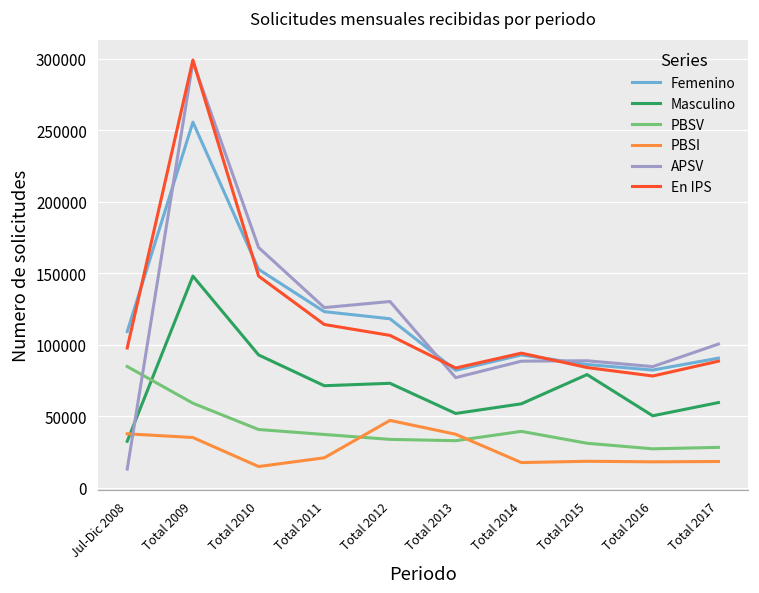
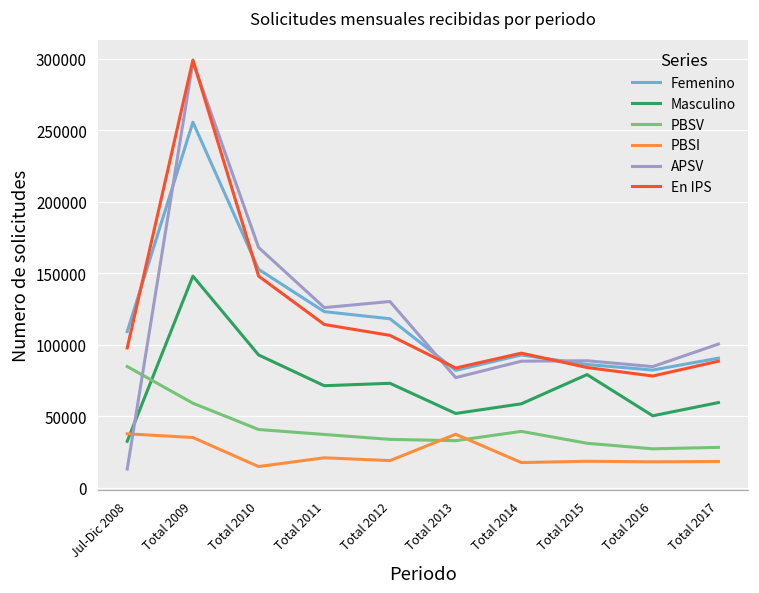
  {
    "Masculino": {
      "Jul-Dic 2008": 32000,
      "Total 2009": 148000,
      "Total 2010": 93000,
      "Total 2011": 71000,
      "Total 2012": 73000,
      "Total 2013": 52000,
      "Total 2014": 59000,
      "Total 2015": 79000,
      "Total 2016": 50000,
      "Total 2017": 60000
    },
    "PBSV": {
      "Jul-Dic 2008": 85000,
      "Total 2009": 59000,
      "Total 2010": 41000,
      "Total 2011": 37000,
      "Total 2012": 34000,
      "Total 2013": 33000,
      "Total 2014": 39000,
      "Total 2015": 31000,
      "Total 2016": 27000,
      "Total 2017": 28000
    },
    "PBSI": {
      "Jul-Dic 2008": 38000,
      "Total 2009": 35000,
      "Total 2010": 15000,
      "Total 2011": 21000,
-     "Total 2012": 47000,
+     "Total 2012": 19000,
      "Total 2013": 37000,
      "Total 2014": 18000,
      "Total 2015": 18000,
      "Total 2016": 18000,
      "Total 2017": 18000
    },
    "En IPS": {
      "Jul-Dic 2008": 98000,
      "Total 2010": 148000,
      "Total 2011": 114000,
      "Total 2012": 107000,
      "Total 2015": 84000,
      "Total 2016": 78000,
      "Total 2017": 89000
    }
  }
